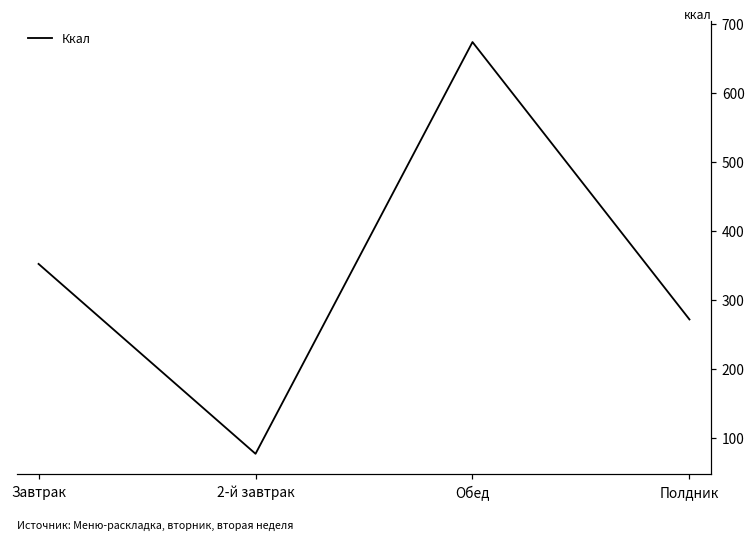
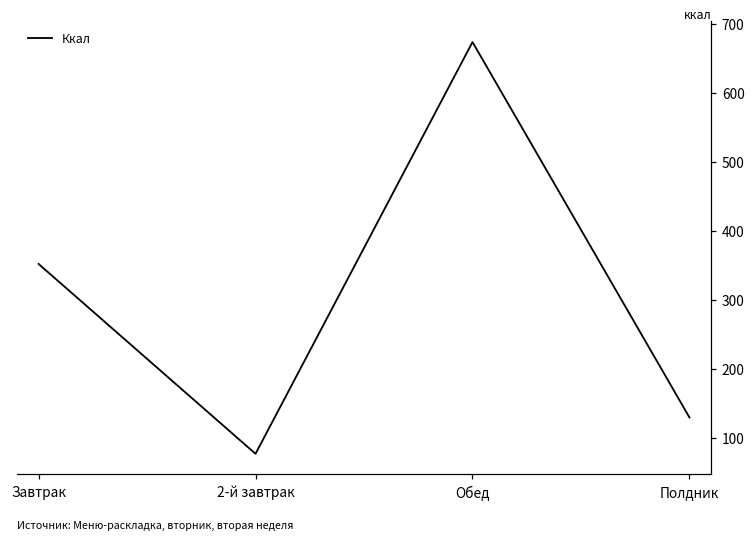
  {
    "Завтрак": 350,
    "2-й завтрак": 80,
    "Обед": 670,
-   "Полдник": 270
+   "Полдник": 130
  }
